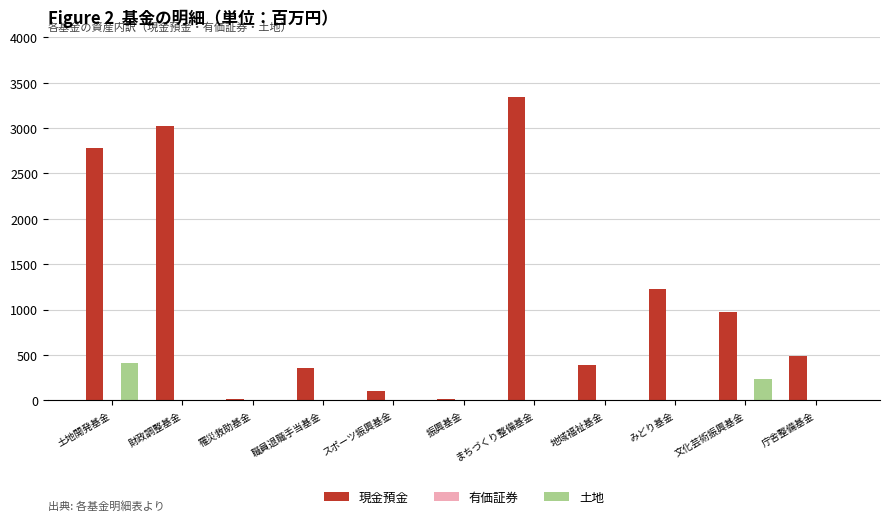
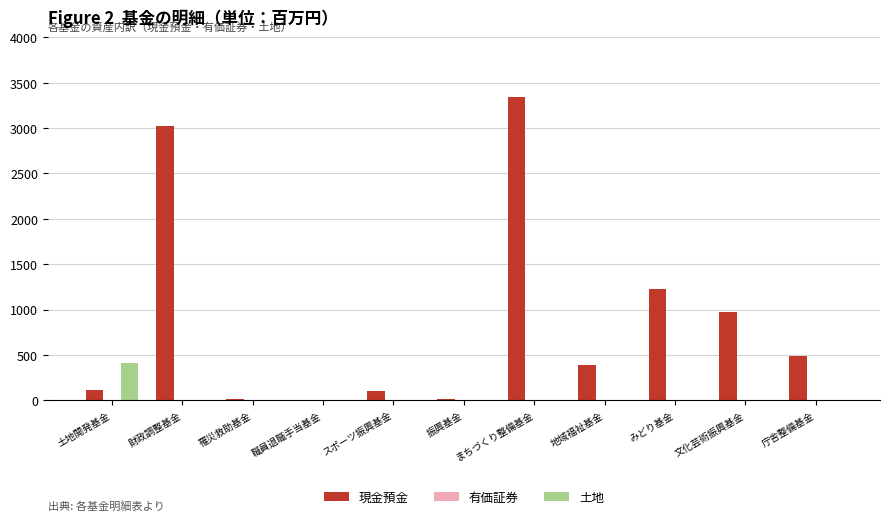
  {
    "現金預金": {
-     "土地開発基金": 2800,
+     "土地開発基金": 100,
      "財政調整基金": 3000,
-     "職員退職手当基金": 400,
+     "職員退職手当基金": 0,
      "スポーツ振興基金": 100,
      "まちづくり整備基金": 3300,
      "地域福祉基金": 400,
      "みどり基金": 1200,
      "文化芸術振興基金": 1000,
      "庁舎整備基金": 500
    },
    "有価証券": {
      "土地開発基金": 0,
      "財政調整基金": 0,
      "罹災救助基金": 0,
      "職員退職手当基金": 0,
      "スポーツ振興基金": 0,
      "振興基金": 0,
      "まちづくり整備基金": 0,
      "地域福祉基金": 0,
      "みどり基金": 0,
      "文化芸術振興基金": 0,
      "庁舎整備基金": 0
    },
    "土地": {
      "土地開発基金": 400,
      "財政調整基金": 0,
      "罹災救助基金": 0,
      "職員退職手当基金": 0,
      "スポーツ振興基金": 0,
      "振興基金": 0,
      "まちづくり整備基金": 0,
      "地域福祉基金": 0,
      "みどり基金": 0,
-     "文化芸術振興基金": 200,
+     "文化芸術振興基金": 0,
      "庁舎整備基金": 0
    }
  }
